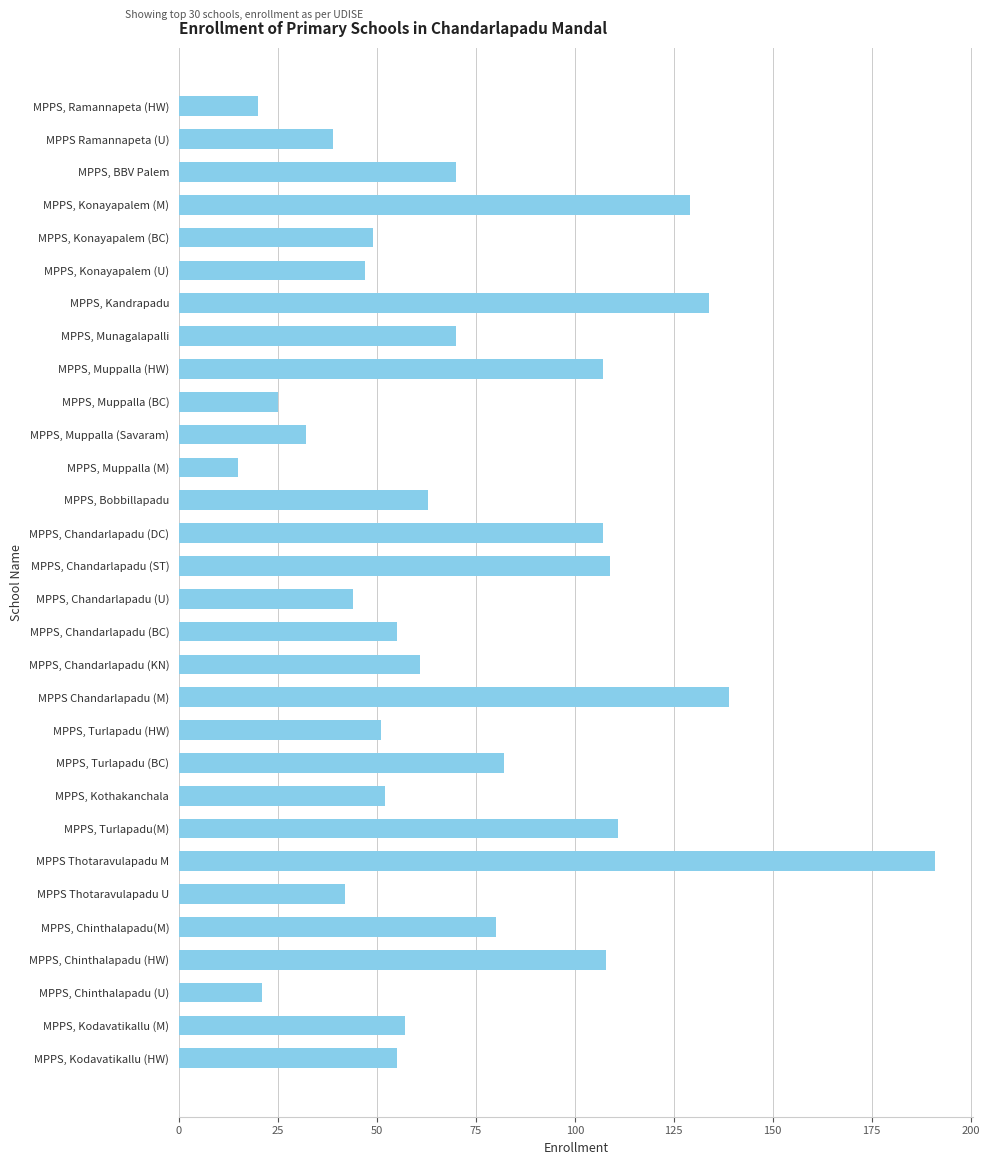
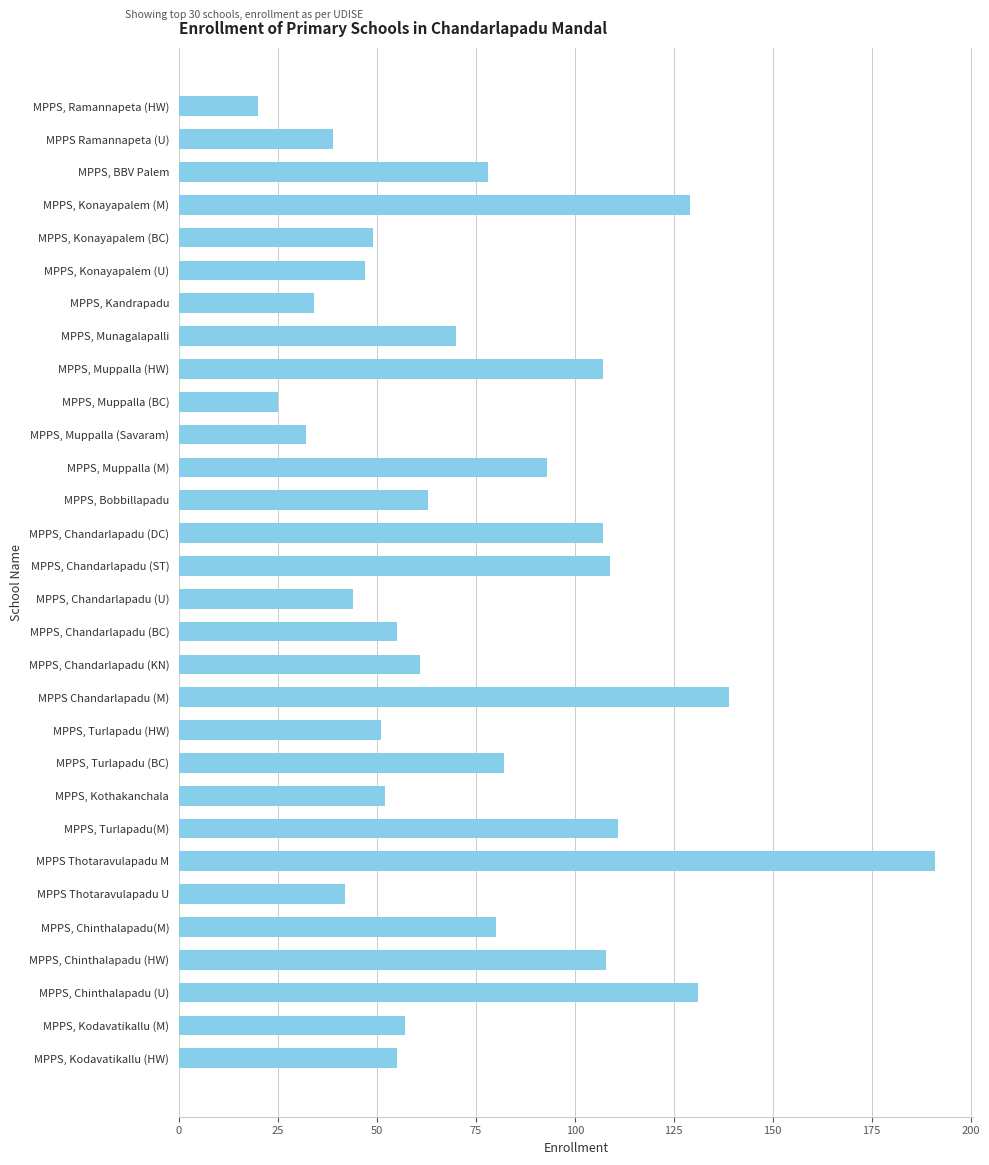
  {
    "MPPS, Ramannapeta (HW)": 20,
    "MPPS Ramannapeta (U)": 39,
-   "MPPS, BBV Palem": 70,
+   "MPPS, BBV Palem": 78,
    "MPPS, Konayapalem (M)": 129,
    "MPPS, Konayapalem (BC)": 49,
    "MPPS, Konayapalem (U)": 47,
-   "MPPS, Kandrapadu": 134,
+   "MPPS, Kandrapadu": 34,
    "MPPS, Munagalapalli": 70,
    "MPPS, Muppalla (HW)": 107,
    "MPPS, Muppalla (BC)": 25,
    "MPPS, Muppalla (Savaram)": 32,
-   "MPPS, Muppalla (M)": 15,
+   "MPPS, Muppalla (M)": 93,
    "MPPS, Bobbillapadu": 63,
    "MPPS, Chandarlapadu (DC)": 107,
    "MPPS, Chandarlapadu (ST)": 109,
    "MPPS, Chandarlapadu (U)": 44,
    "MPPS, Chandarlapadu (BC)": 55,
    "MPPS, Chandarlapadu (KN)": 61,
    "MPPS Chandarlapadu (M)": 139,
    "MPPS, Turlapadu (HW)": 51,
    "MPPS, Turlapadu (BC)": 82,
    "MPPS, Kothakanchala": 52,
    "MPPS, Turlapadu(M)": 111,
    "MPPS Thotaravulapadu M": 191,
    "MPPS Thotaravulapadu U": 42,
    "MPPS, Chinthalapadu(M)": 80,
    "MPPS, Chinthalapadu (HW)": 108,
-   "MPPS, Chinthalapadu (U)": 21,
+   "MPPS, Chinthalapadu (U)": 131,
    "MPPS, Kodavatikallu (M)": 57,
    "MPPS, Kodavatikallu (HW)": 55
  }
